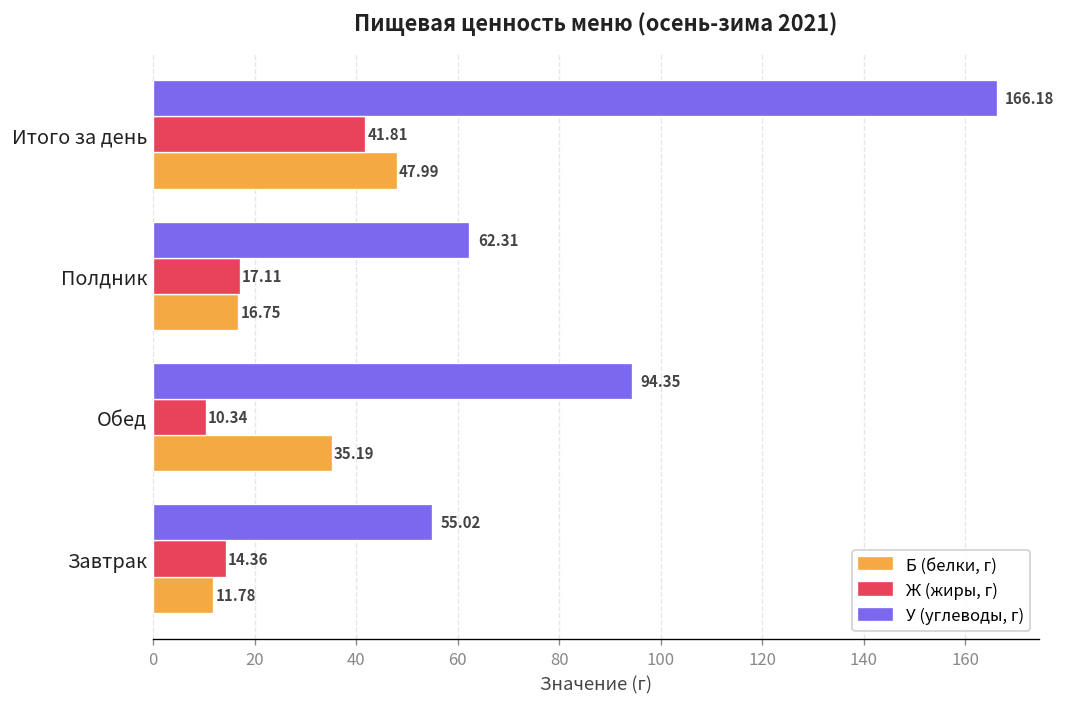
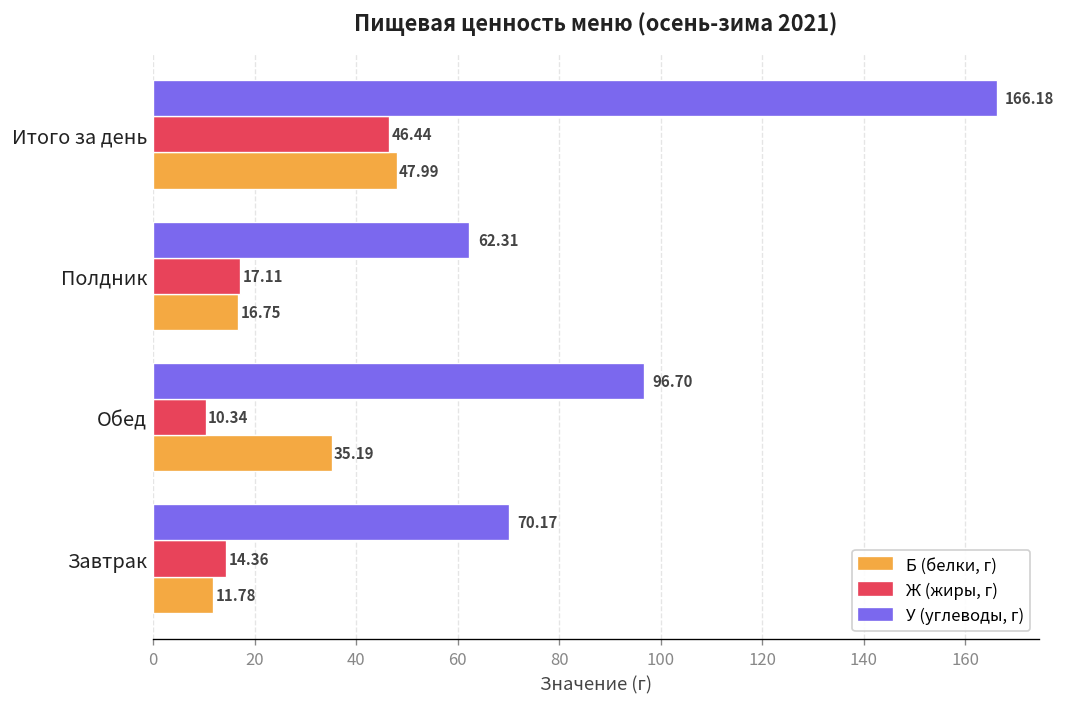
  {
    "Б (белки, г)": {
      "Итого за день": 47.99,
      "Полдник": 16.75,
      "Обед": 35.19,
      "Завтрак": 11.78
    },
    "Ж (жиры, г)": {
-     "Итого за день": 41.81,
+     "Итого за день": 46.44,
      "Полдник": 17.11,
      "Обед": 10.34,
      "Завтрак": 14.36
    },
    "У (углеводы, г)": {
      "Итого за день": 166.18,
      "Полдник": 62.31,
-     "Обед": 94.35,
-     "Завтрак": 55.02
+     "Обед": 96.70,
+     "Завтрак": 70.17
    }
  }
